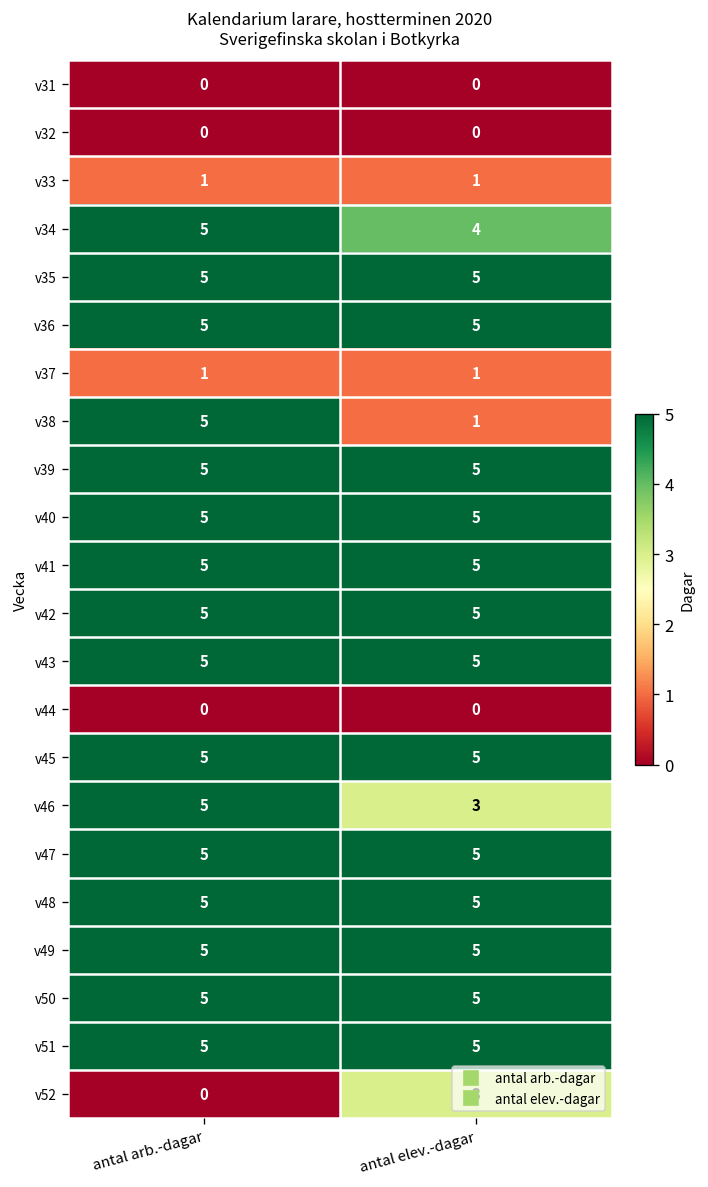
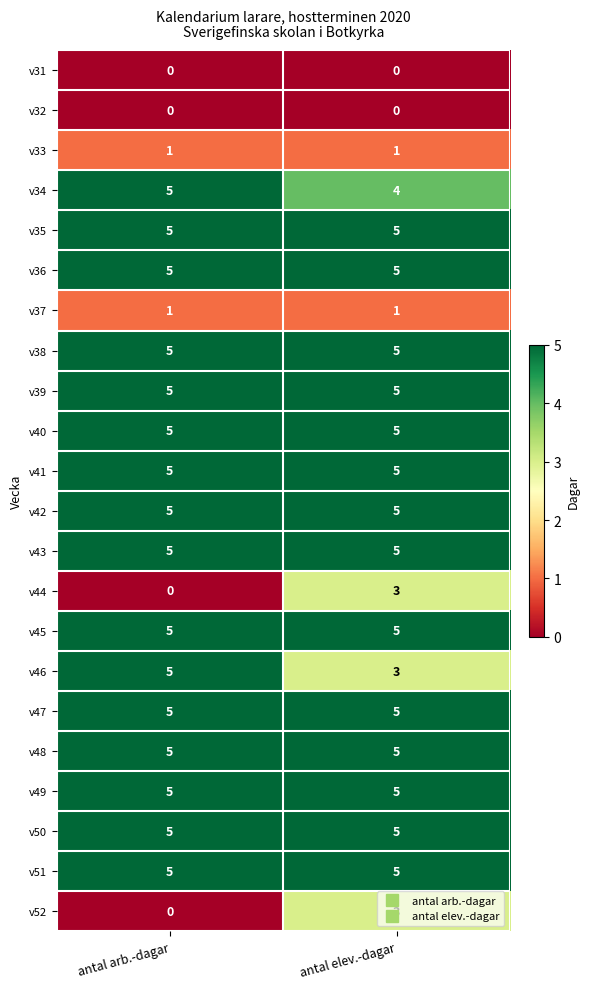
  {
    "v31": {
      "antal arb.-dagar": 0,
      "antal elev.-dagar": 0
    },
    "v32": {
      "antal arb.-dagar": 0,
      "antal elev.-dagar": 0
    },
    "v33": {
      "antal arb.-dagar": 1,
      "antal elev.-dagar": 1
    },
    "v34": {
      "antal arb.-dagar": 5,
      "antal elev.-dagar": 4
    },
    "v35": {
      "antal arb.-dagar": 5,
      "antal elev.-dagar": 5
    },
    "v36": {
      "antal arb.-dagar": 5,
      "antal elev.-dagar": 5
    },
    "v37": {
      "antal arb.-dagar": 1,
      "antal elev.-dagar": 1
    },
    "v38": {
      "antal arb.-dagar": 5,
-     "antal elev.-dagar": 1
+     "antal elev.-dagar": 5
    },
    "v39": {
      "antal arb.-dagar": 5,
      "antal elev.-dagar": 5
    },
    "v40": {
      "antal arb.-dagar": 5,
      "antal elev.-dagar": 5
    },
    "v41": {
      "antal arb.-dagar": 5,
      "antal elev.-dagar": 5
    },
    "v42": {
      "antal arb.-dagar": 5,
      "antal elev.-dagar": 5
    },
    "v43": {
      "antal arb.-dagar": 5,
      "antal elev.-dagar": 5
    },
    "v44": {
      "antal arb.-dagar": 0,
-     "antal elev.-dagar": 0
+     "antal elev.-dagar": 3
    },
    "v45": {
      "antal arb.-dagar": 5,
      "antal elev.-dagar": 5
    },
    "v46": {
      "antal arb.-dagar": 5,
      "antal elev.-dagar": 3
    },
    "v47": {
      "antal arb.-dagar": 5,
      "antal elev.-dagar": 5
    },
    "v48": {
      "antal arb.-dagar": 5,
      "antal elev.-dagar": 5
    },
    "v49": {
      "antal arb.-dagar": 5,
      "antal elev.-dagar": 5
    },
    "v50": {
      "antal arb.-dagar": 5,
      "antal elev.-dagar": 5
    },
    "v51": {
      "antal arb.-dagar": 5,
      "antal elev.-dagar": 5
    },
    "v52": {
      "antal arb.-dagar": 0
    }
  }
